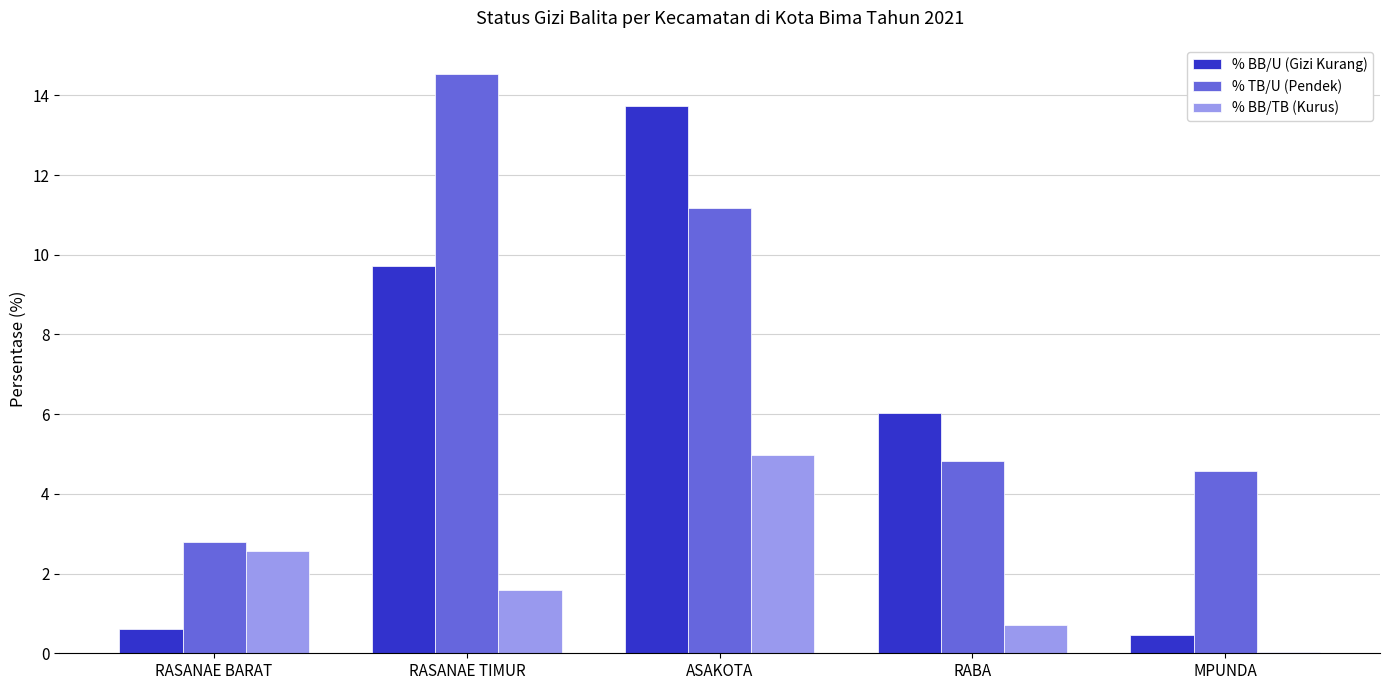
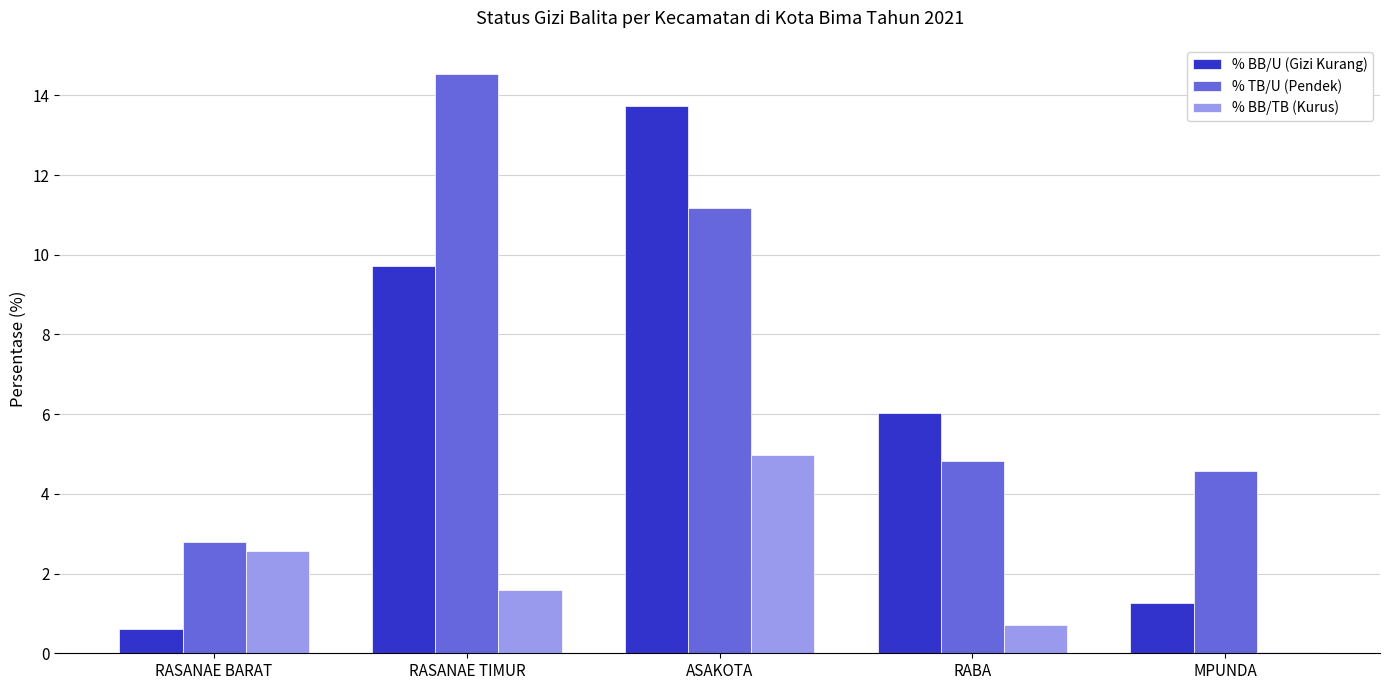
  {
    "% BB/U (Gizi Kurang)": {
      "RASANAE BARAT": 0.6,
      "RASANAE TIMUR": 9.7,
      "ASAKOTA": 13.7,
      "RABA": 6.0,
-     "MPUNDA": 0.5
+     "MPUNDA": 1.3
    },
    "% TB/U (Pendek)": {
      "RASANAE BARAT": 2.8,
      "RASANAE TIMUR": 14.5,
      "ASAKOTA": 11.2,
      "RABA": 4.8,
      "MPUNDA": 4.6
    },
    "% BB/TB (Kurus)": {
      "RASANAE BARAT": 2.6,
      "RASANAE TIMUR": 1.6,
      "ASAKOTA": 5.0,
      "RABA": 0.7
    }
  }
